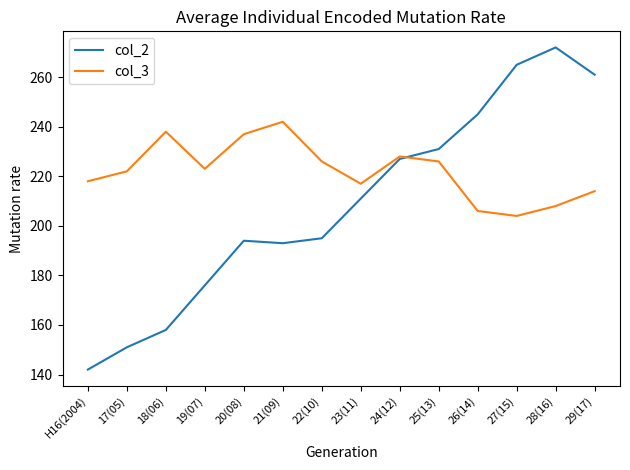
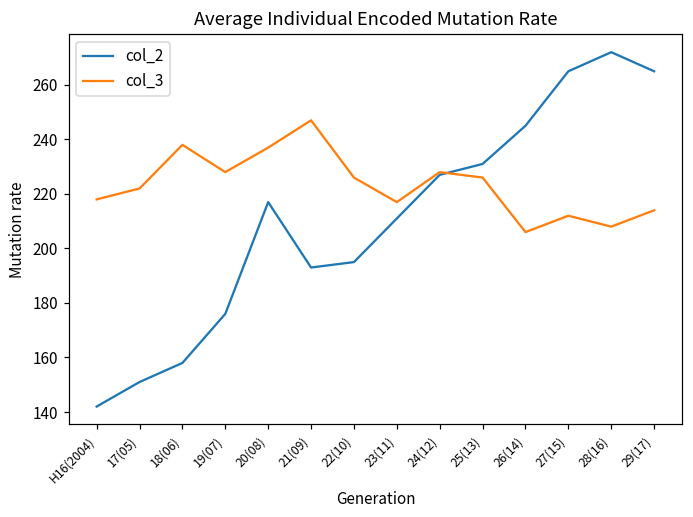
  {
    "col_2": {
      "H16(2004)": 142,
      "17(05)": 151,
      "18(06)": 158,
      "19(07)": 176,
-     "20(08)": 194,
+     "20(08)": 217,
      "21(09)": 193,
      "22(10)": 195,
      "23(11)": 211,
      "25(13)": 231,
      "26(14)": 245,
      "27(15)": 265,
      "28(16)": 272,
-     "29(17)": 261
+     "29(17)": 265
    },
    "col_3": {
      "H16(2004)": 218,
      "17(05)": 222,
      "18(06)": 238,
-     "19(07)": 223,
+     "19(07)": 228,
      "20(08)": 237,
-     "21(09)": 242,
+     "21(09)": 247,
      "22(10)": 226,
      "23(11)": 217,
      "25(13)": 226,
      "26(14)": 206,
-     "27(15)": 204,
+     "27(15)": 212,
      "28(16)": 208,
      "29(17)": 214
    }
  }
